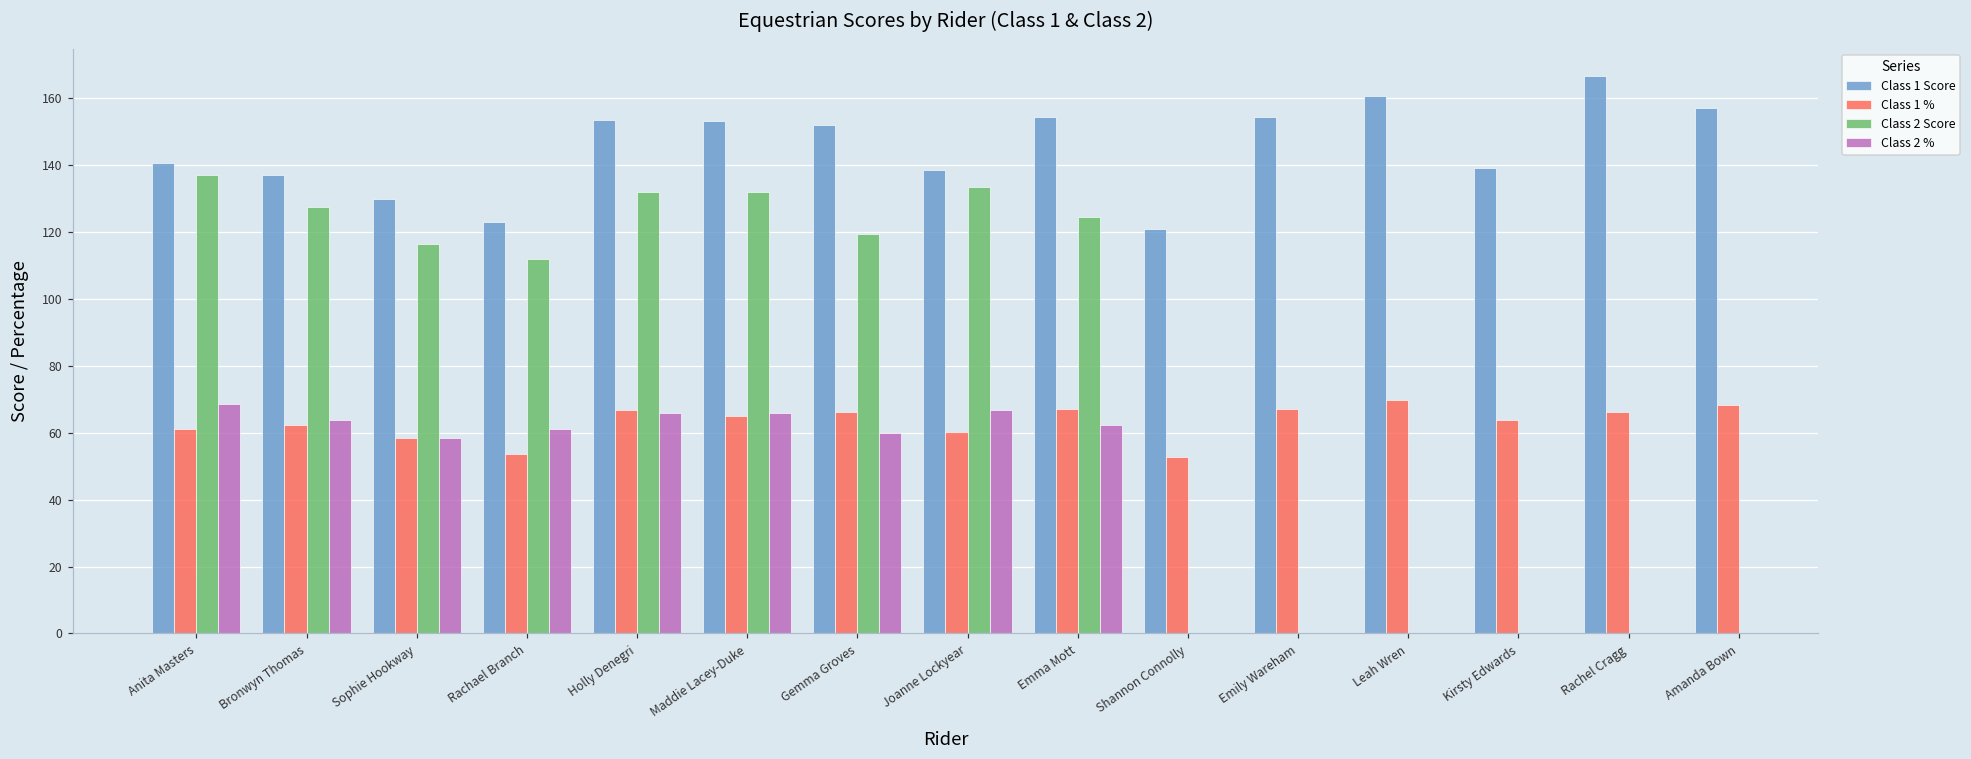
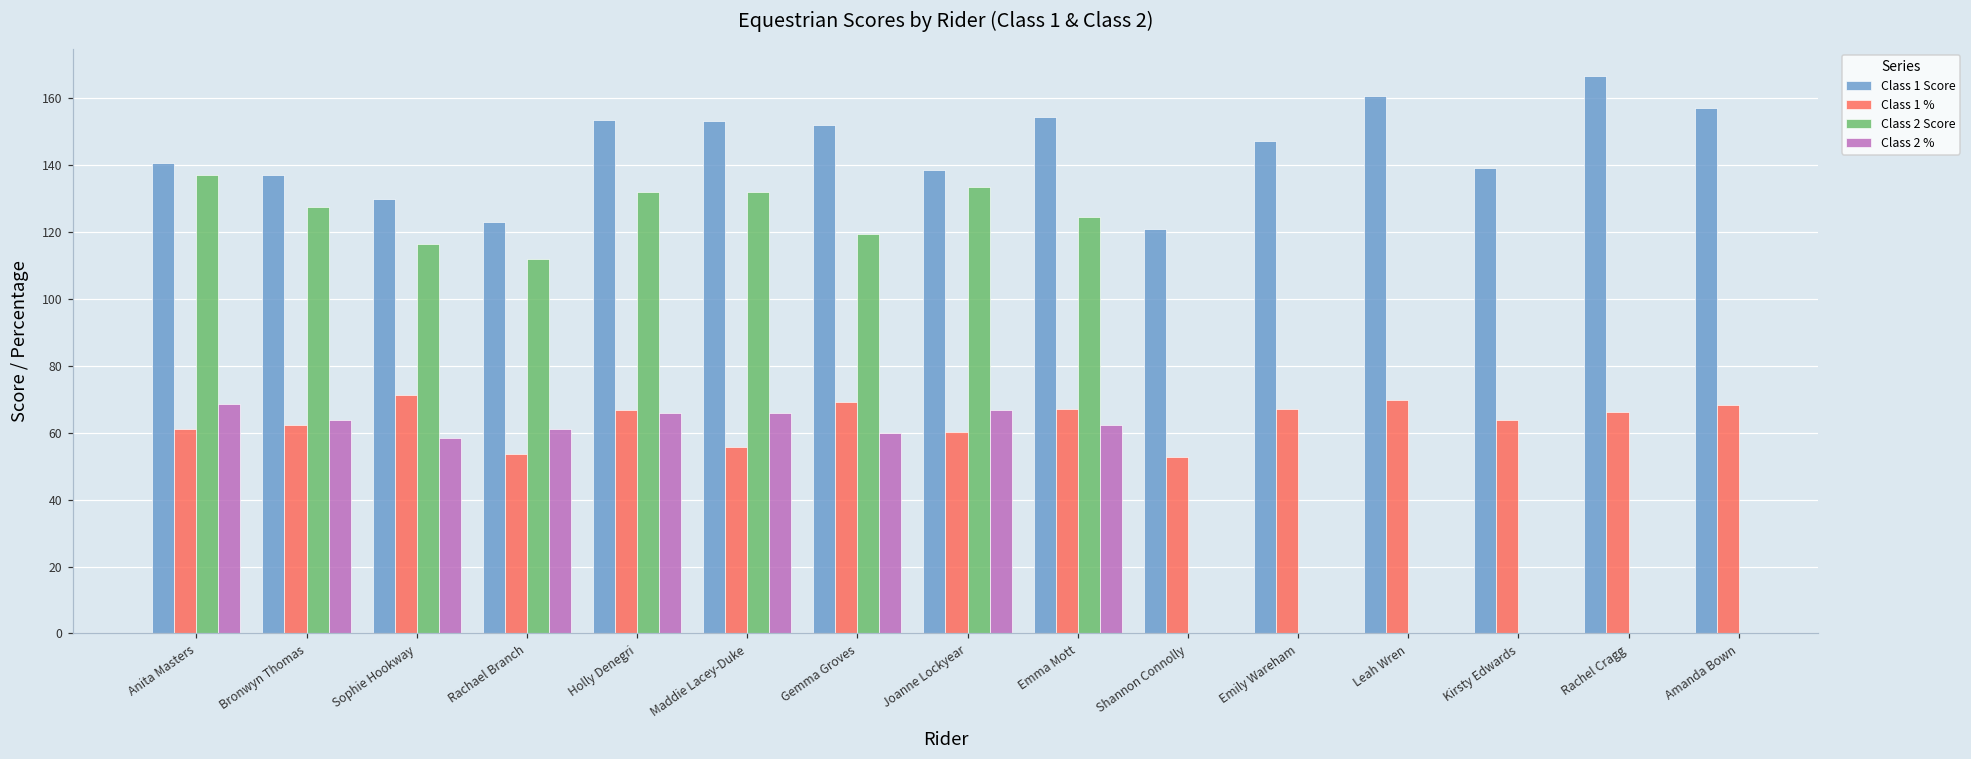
  {
    "Class 1 Score": {
      "Anita Masters": 141,
      "Bronwyn Thomas": 137,
      "Sophie Hookway": 130,
      "Rachael Branch": 123,
      "Holly Denegri": 154,
      "Maddie Lacey-Duke": 153,
      "Gemma Groves": 152,
      "Joanne Lockyear": 139,
      "Emma Mott": 155,
      "Shannon Connolly": 121,
-     "Emily Wareham": 155,
+     "Emily Wareham": 147,
      "Leah Wren": 161,
      "Kirsty Edwards": 139,
      "Rachel Cragg": 167,
      "Amanda Bown": 157
    },
    "Class 1 %": {
      "Anita Masters": 61,
      "Bronwyn Thomas": 62,
-     "Sophie Hookway": 58,
+     "Sophie Hookway": 71,
      "Rachael Branch": 54,
      "Holly Denegri": 67,
-     "Maddie Lacey-Duke": 65,
-     "Gemma Groves": 66,
+     "Maddie Lacey-Duke": 56,
+     "Gemma Groves": 69,
      "Joanne Lockyear": 60,
      "Emma Mott": 67,
      "Shannon Connolly": 53,
      "Emily Wareham": 67,
      "Leah Wren": 70,
      "Kirsty Edwards": 64,
      "Rachel Cragg": 66,
      "Amanda Bown": 68
    }
  }
